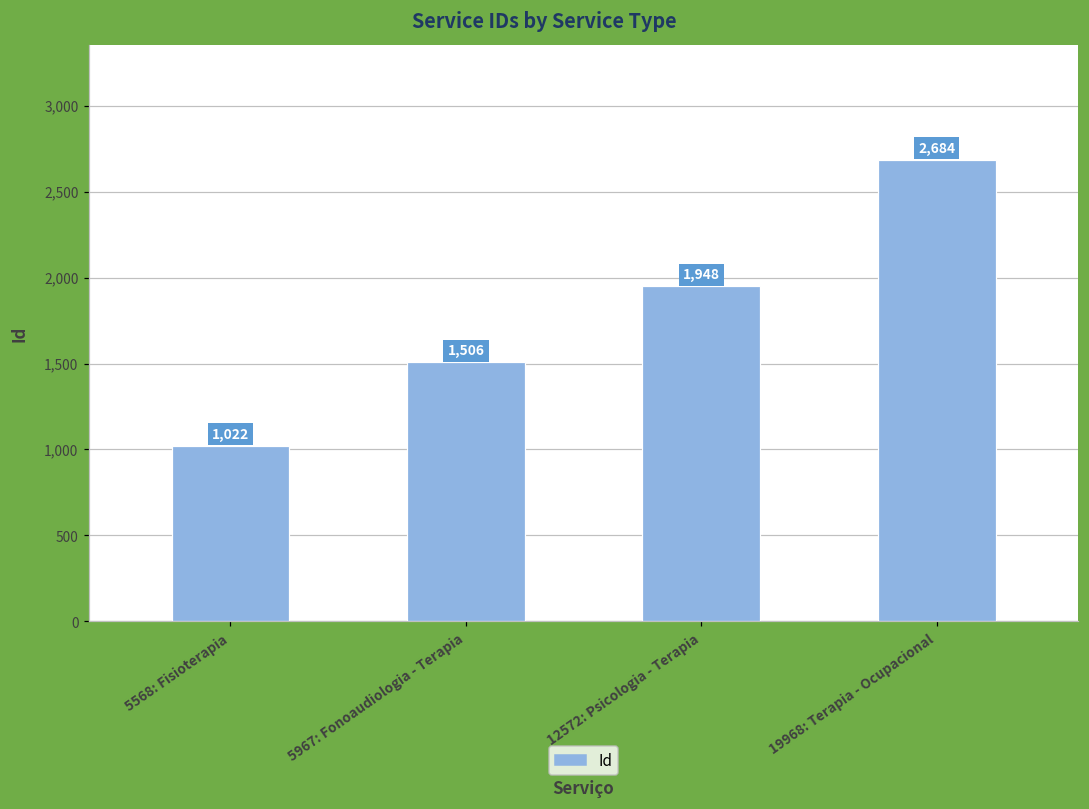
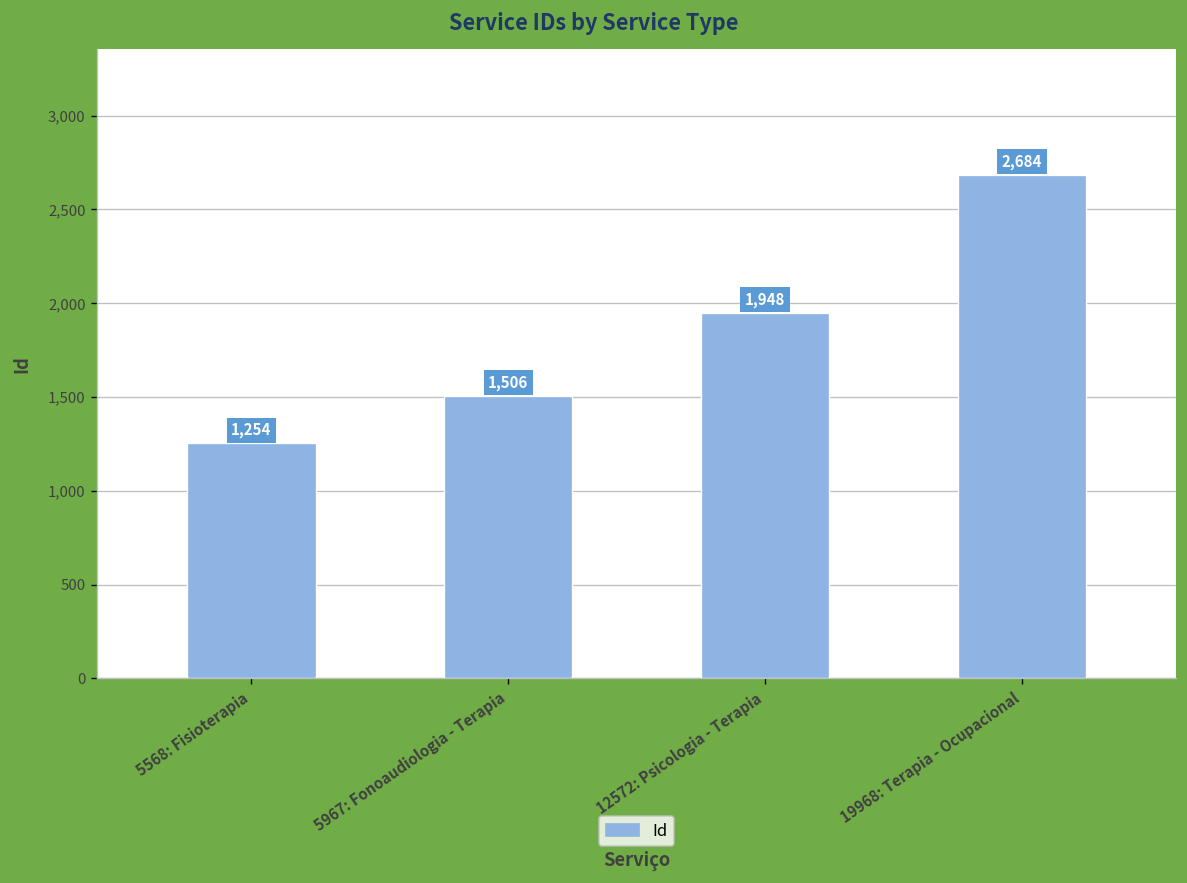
  {
-   "5568: Fisioterapia": "1,022"
+   "5568: Fisioterapia": "1,254"
  }
